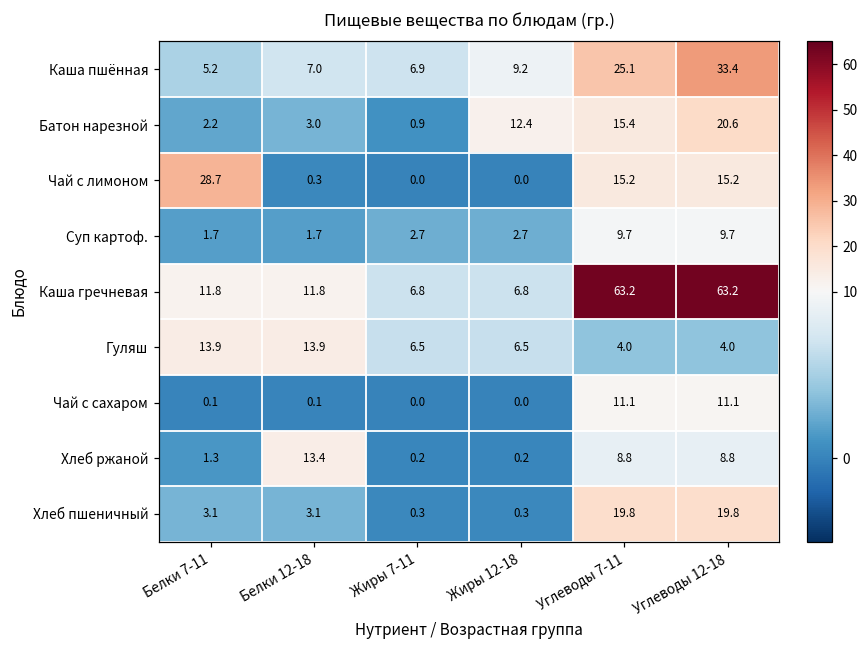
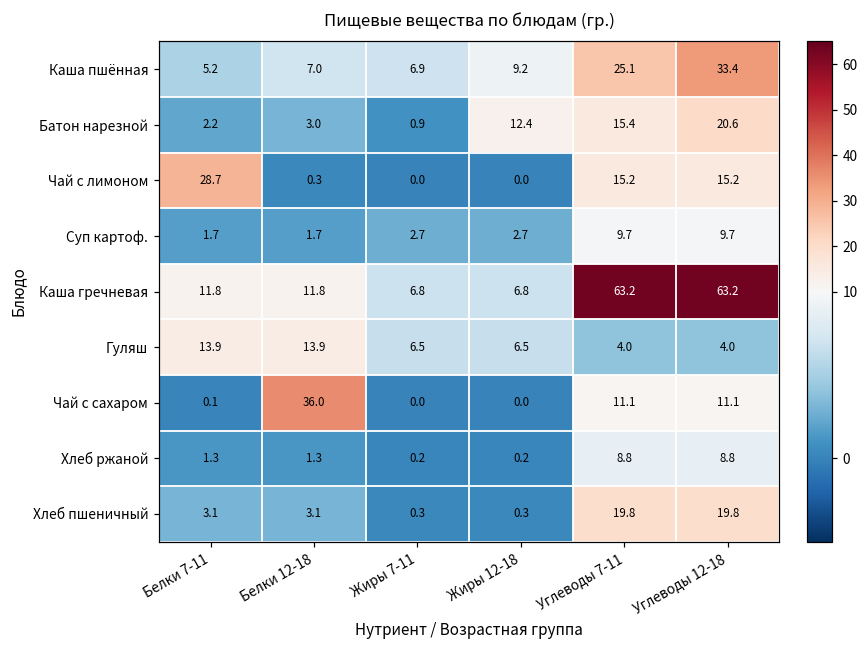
  {
    "Каша пшённая": {
      "Белки 7-11": 5.2,
      "Белки 12-18": 7.0,
      "Жиры 7-11": 6.9,
      "Жиры 12-18": 9.2,
      "Углеводы 7-11": 25.1,
      "Углеводы 12-18": 33.4
    },
    "Батон нарезной": {
      "Белки 7-11": 2.2,
      "Белки 12-18": 3.0,
      "Жиры 7-11": 0.9,
      "Жиры 12-18": 12.4,
      "Углеводы 7-11": 15.4,
      "Углеводы 12-18": 20.6
    },
    "Чай с лимоном": {
      "Белки 7-11": 28.7,
      "Белки 12-18": 0.3,
      "Жиры 7-11": 0.0,
      "Жиры 12-18": 0.0,
      "Углеводы 7-11": 15.2,
      "Углеводы 12-18": 15.2
    },
    "Суп картоф.": {
      "Белки 7-11": 1.7,
      "Белки 12-18": 1.7,
      "Жиры 7-11": 2.7,
      "Жиры 12-18": 2.7,
      "Углеводы 7-11": 9.7,
      "Углеводы 12-18": 9.7
    },
    "Каша гречневая": {
      "Белки 7-11": 11.8,
      "Белки 12-18": 11.8,
      "Жиры 7-11": 6.8,
      "Жиры 12-18": 6.8,
      "Углеводы 7-11": 63.2,
      "Углеводы 12-18": 63.2
    },
    "Гуляш": {
      "Белки 7-11": 13.9,
      "Белки 12-18": 13.9,
      "Жиры 7-11": 6.5,
      "Жиры 12-18": 6.5,
      "Углеводы 7-11": 4.0,
      "Углеводы 12-18": 4.0
    },
    "Чай с сахаром": {
      "Белки 7-11": 0.1,
-     "Белки 12-18": 0.1,
+     "Белки 12-18": 36.0,
      "Жиры 7-11": 0.0,
      "Жиры 12-18": 0.0,
      "Углеводы 7-11": 11.1,
      "Углеводы 12-18": 11.1
    },
    "Хлеб ржаной": {
      "Белки 7-11": 1.3,
-     "Белки 12-18": 13.4,
+     "Белки 12-18": 1.3,
      "Жиры 7-11": 0.2,
      "Жиры 12-18": 0.2,
      "Углеводы 7-11": 8.8,
      "Углеводы 12-18": 8.8
    },
    "Хлеб пшеничный": {
      "Белки 7-11": 3.1,
      "Белки 12-18": 3.1,
      "Жиры 7-11": 0.3,
      "Жиры 12-18": 0.3,
      "Углеводы 7-11": 19.8,
      "Углеводы 12-18": 19.8
    }
  }
